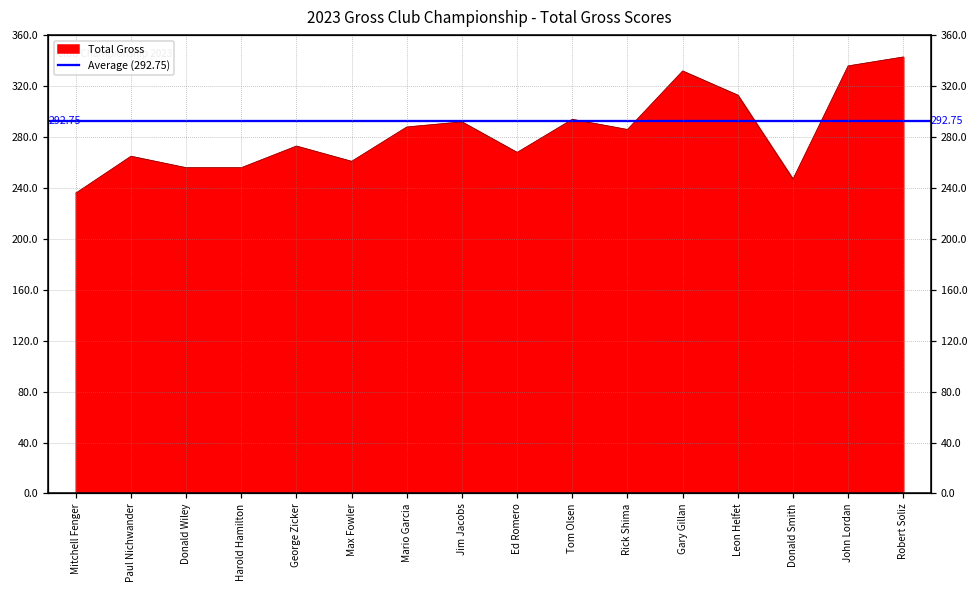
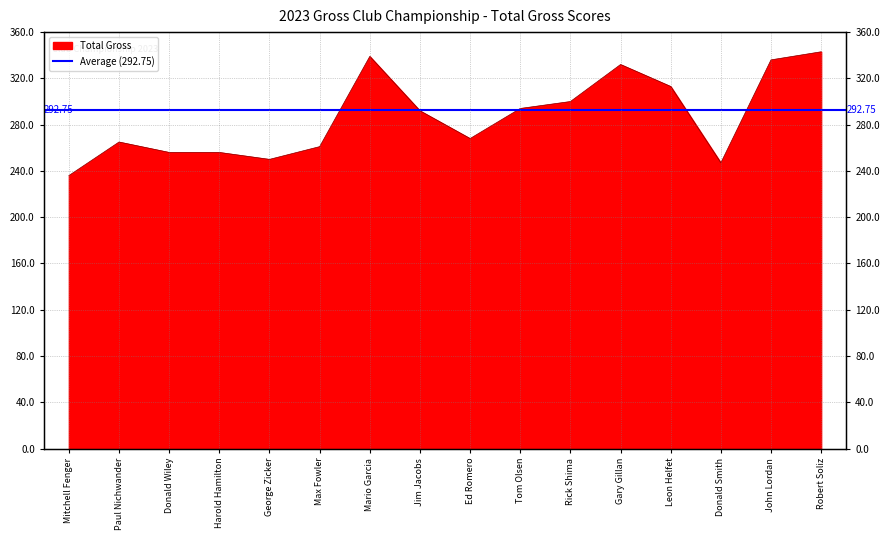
  {
    "Mitchell Fenger": 236,
    "Paul Nichwander": 265,
    "Donald Wiley": 256,
    "Harold Hamilton": 256,
-   "George Zicker": 273,
+   "George Zicker": 250,
    "Max Fowler": 261,
-   "Mario Garcia": 288,
+   "Mario Garcia": 339,
    "Jim Jacobs": 292,
    "Ed Romero": 268,
    "Tom Olsen": 294,
-   "Rick Shima": 286,
+   "Rick Shima": 300,
    "Gary Gillan": 332,
    "Leon Helfet": 313,
    "Donald Smith": 247,
    "John Lordan": 336,
    "Robert Soliz": 343
  }
